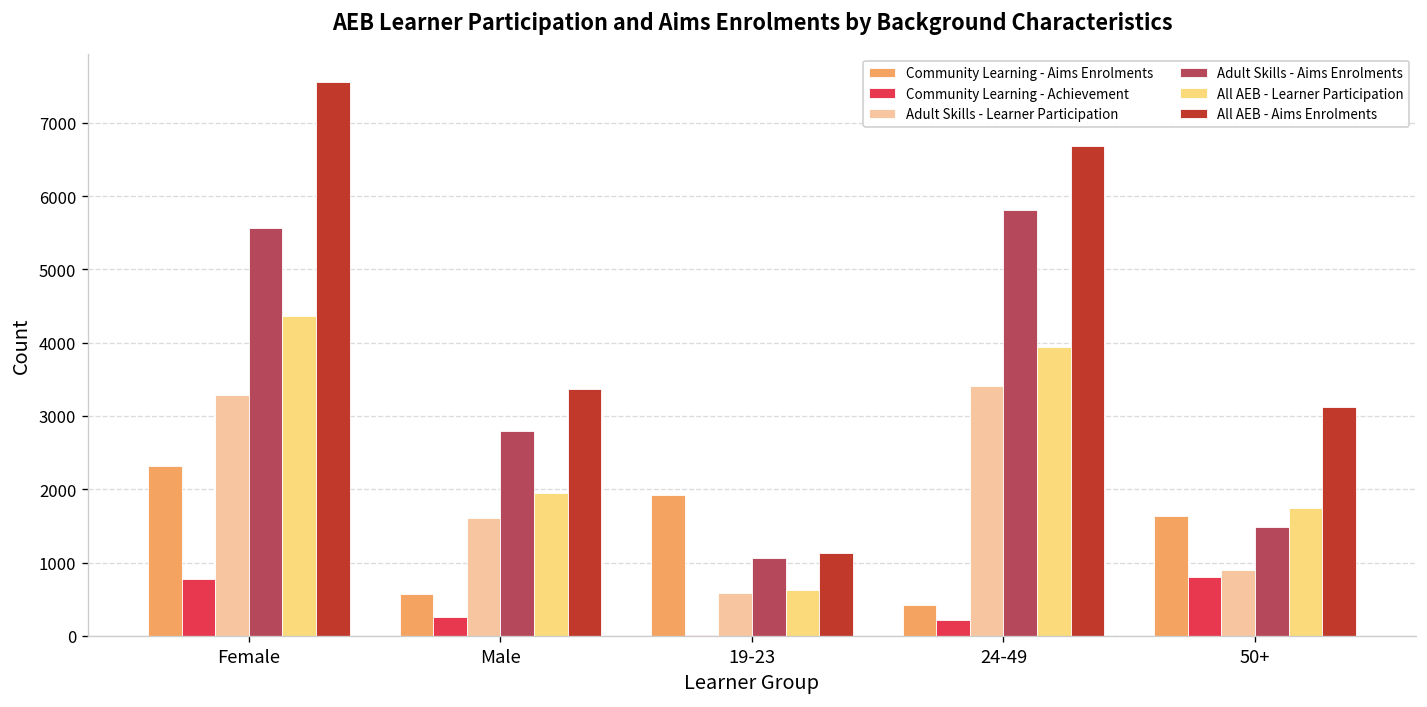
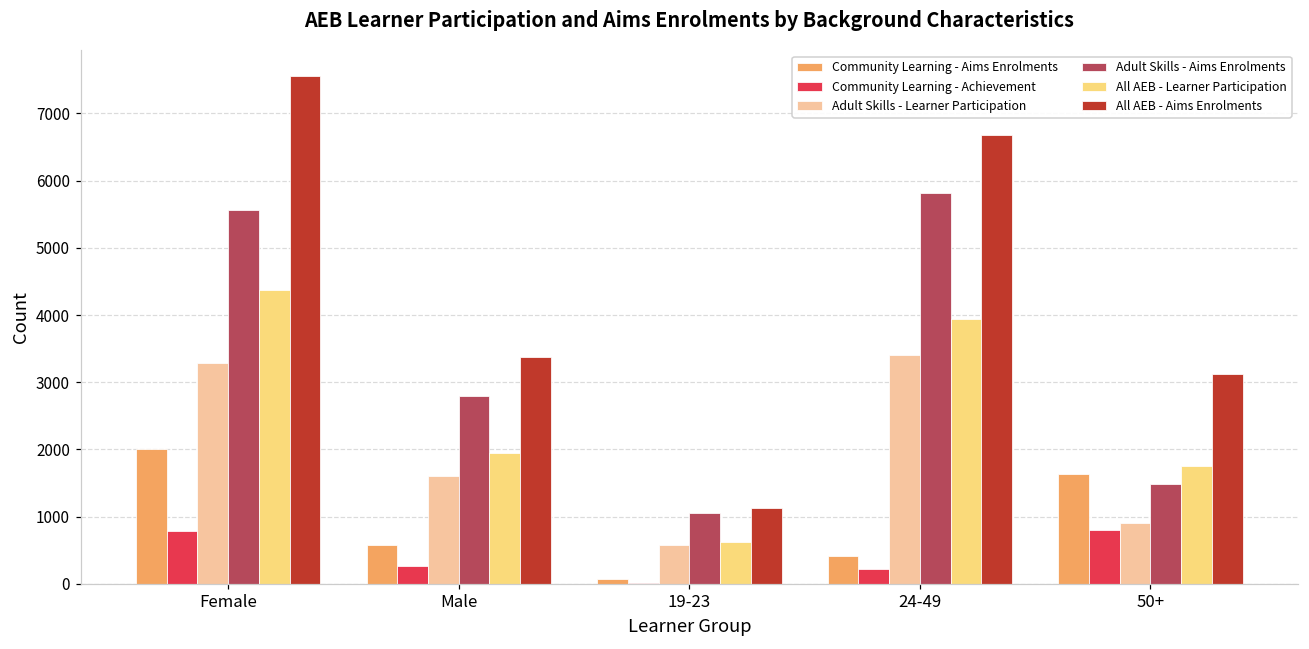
  {
    "Community Learning - Aims Enrolments": {
-     "Female": 2300,
+     "Female": 2000,
      "Male": 600,
-     "19-23": 1900,
+     "19-23": 100,
      "24-49": 400,
      "50+": 1600
    }
  }
